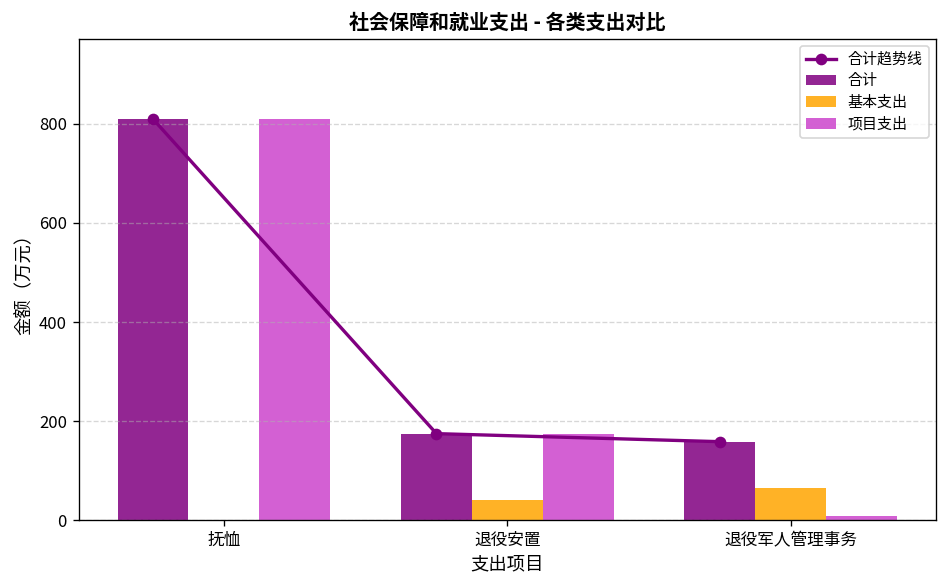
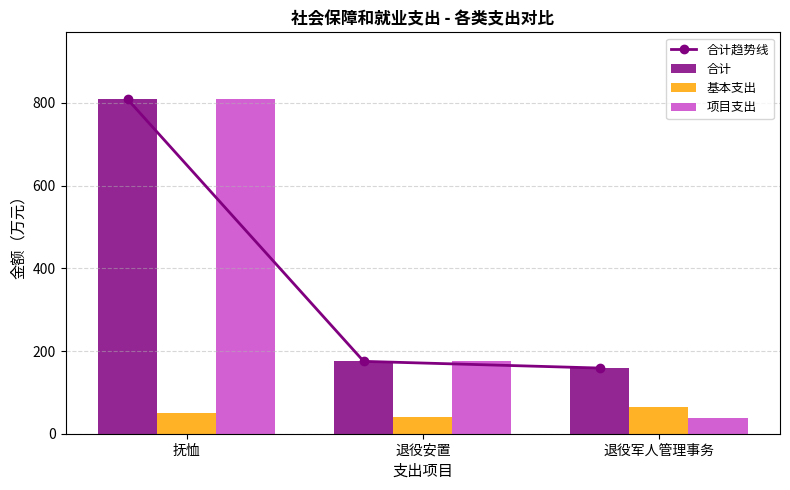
  {
    "合计": {
      "抚恤": 810,
      "退役安置": 180,
      "退役军人管理事务": 160
    },
    "基本支出": {
-     "抚恤": 0,
+     "抚恤": 50,
      "退役安置": 40,
      "退役军人管理事务": 60
    },
    "项目支出": {
      "抚恤": 810,
      "退役安置": 180,
-     "退役军人管理事务": 10
+     "退役军人管理事务": 40
    }
  }
